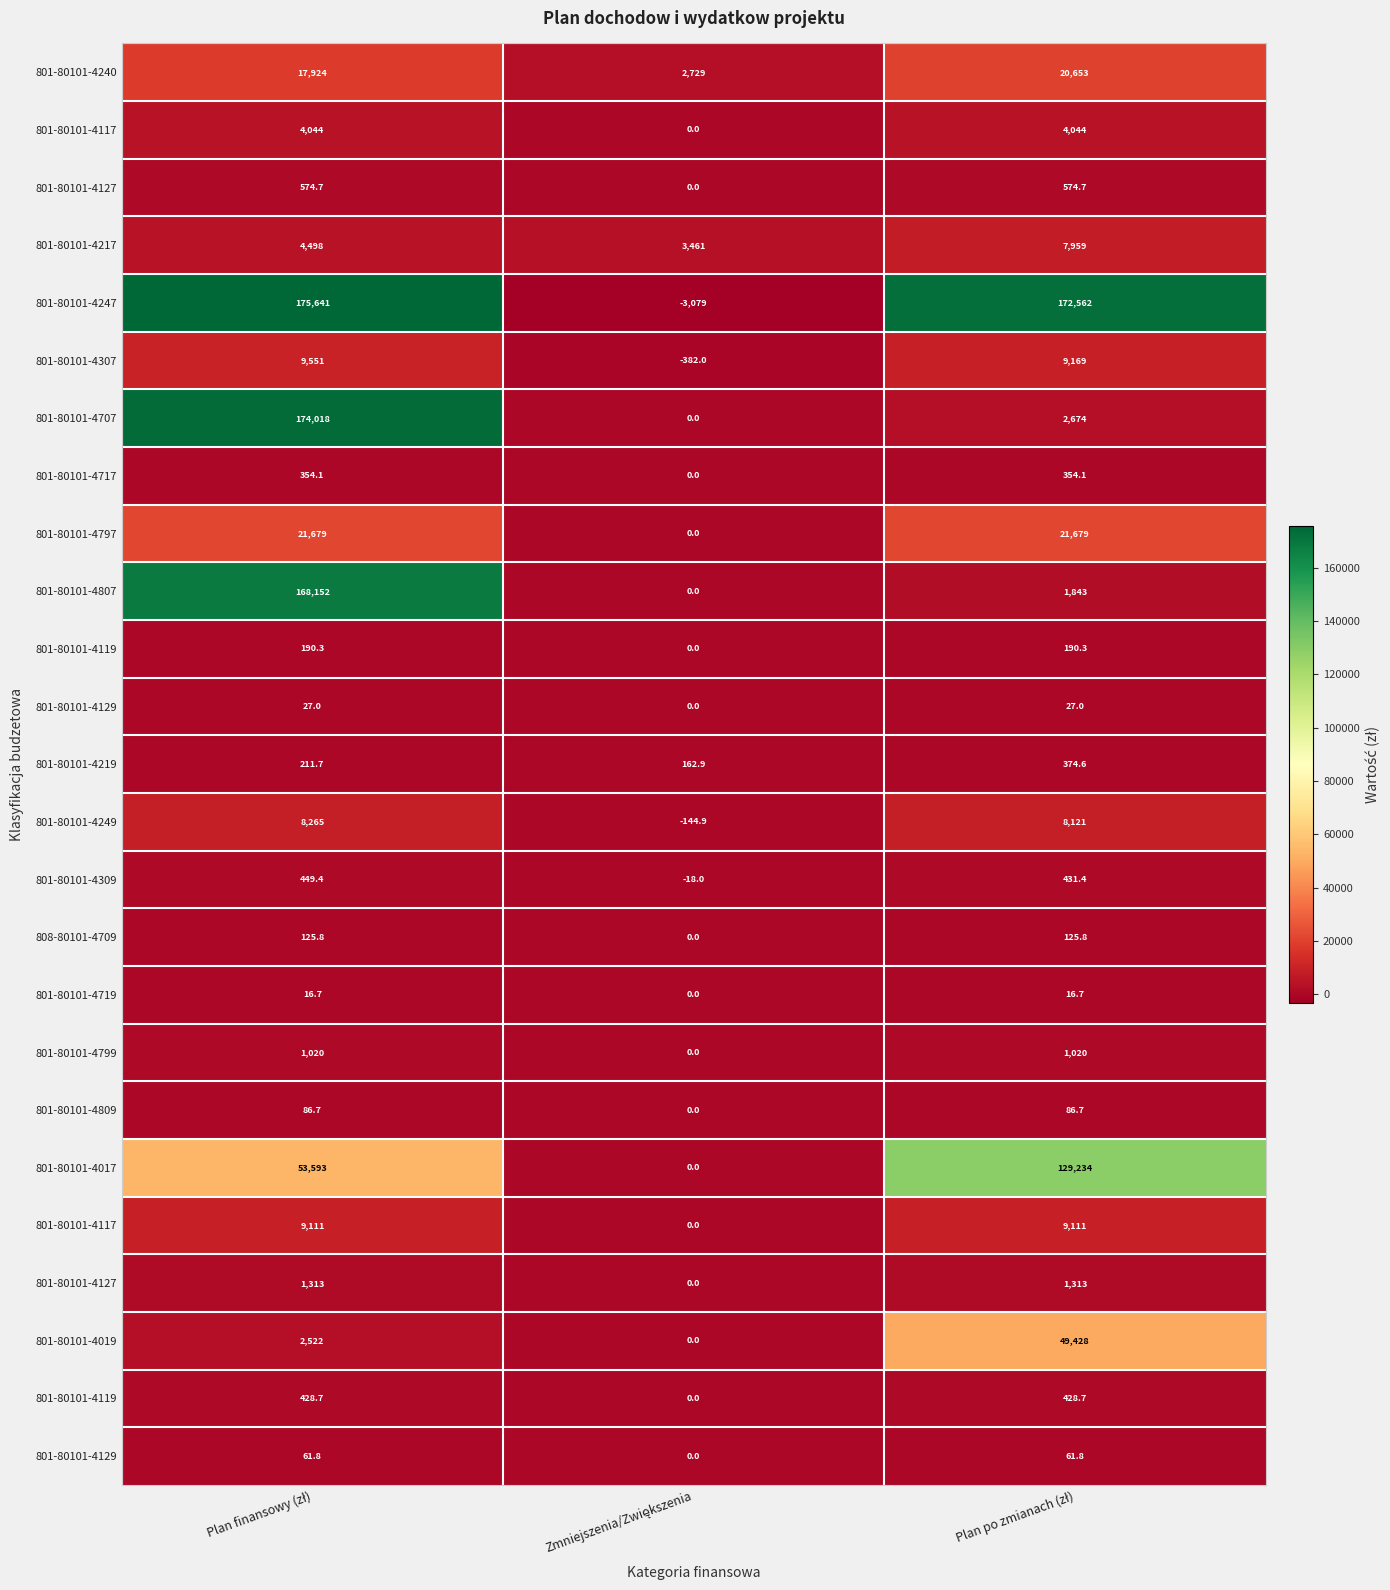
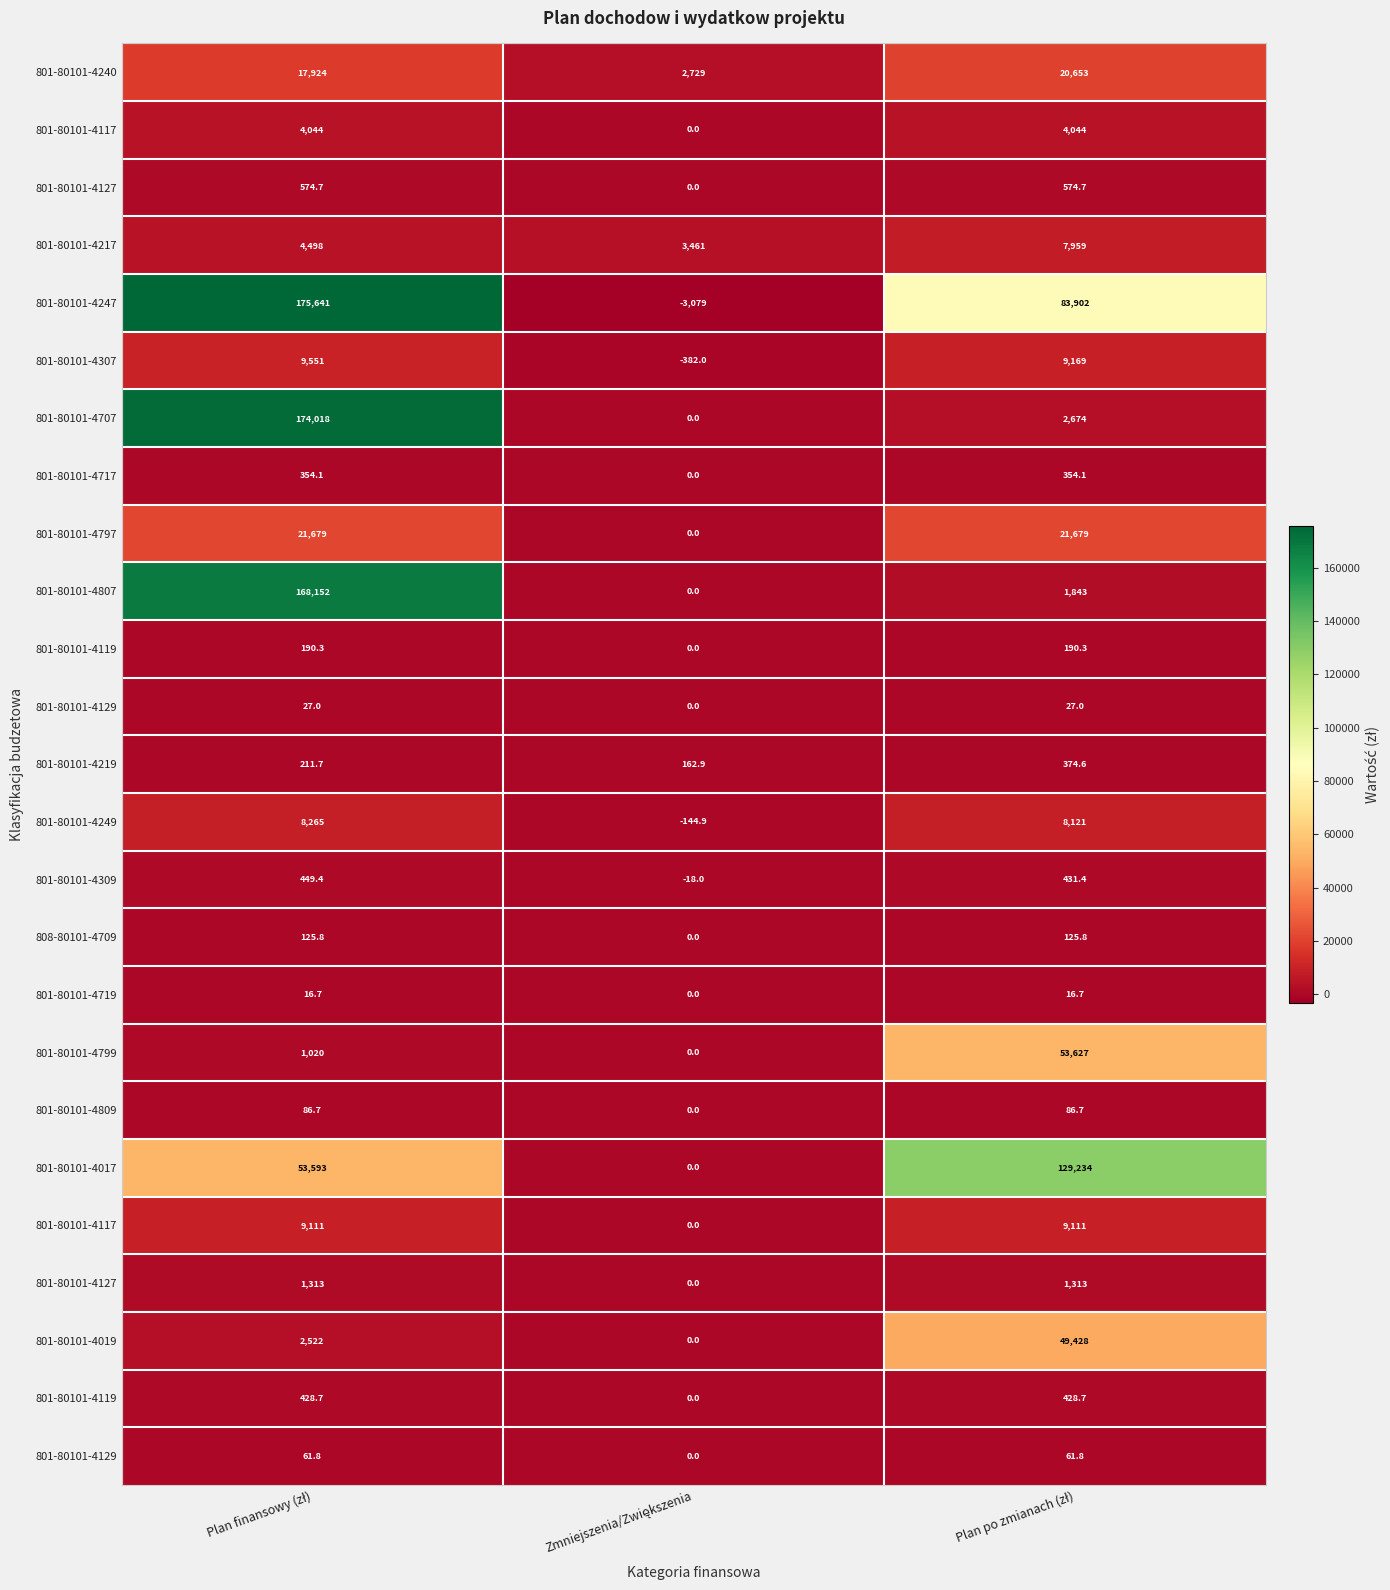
  {
    "801-80101-4240": {
      "Plan finansowy (zł)": "17,924",
      "Zmniejszenia/Zwiększenia": "2,729",
      "Plan po zmianach (zł)": "20,653"
    },
    "801-80101-4217": {
      "Plan finansowy (zł)": "4,498",
      "Zmniejszenia/Zwiększenia": "3,461",
      "Plan po zmianach (zł)": "7,959"
    },
    "801-80101-4247": {
      "Plan finansowy (zł)": "175,641",
      "Zmniejszenia/Zwiększenia": "-3,079",
-     "Plan po zmianach (zł)": "172,562"
+     "Plan po zmianach (zł)": "83,902"
    },
    "801-80101-4307": {
      "Plan finansowy (zł)": "9,551",
      "Zmniejszenia/Zwiększenia": "-382.0",
      "Plan po zmianach (zł)": "9,169"
    },
    "801-80101-4707": {
      "Plan finansowy (zł)": "174,018",
      "Zmniejszenia/Zwiększenia": "0.0",
      "Plan po zmianach (zł)": "2,674"
    },
    "801-80101-4717": {
      "Plan finansowy (zł)": "354.1",
      "Zmniejszenia/Zwiększenia": "0.0",
      "Plan po zmianach (zł)": "354.1"
    },
    "801-80101-4797": {
      "Plan finansowy (zł)": "21,679",
      "Zmniejszenia/Zwiększenia": "0.0",
      "Plan po zmianach (zł)": "21,679"
    },
    "801-80101-4807": {
      "Plan finansowy (zł)": "168,152",
      "Zmniejszenia/Zwiększenia": "0.0",
      "Plan po zmianach (zł)": "1,843"
    },
    "801-80101-4219": {
      "Plan finansowy (zł)": "211.7",
      "Zmniejszenia/Zwiększenia": "162.9",
      "Plan po zmianach (zł)": "374.6"
    },
    "801-80101-4249": {
      "Plan finansowy (zł)": "8,265",
      "Zmniejszenia/Zwiększenia": "-144.9",
      "Plan po zmianach (zł)": "8,121"
    },
    "801-80101-4309": {
      "Plan finansowy (zł)": "449.4",
      "Zmniejszenia/Zwiększenia": "-18.0",
      "Plan po zmianach (zł)": "431.4"
    },
    "808-80101-4709": {
      "Plan finansowy (zł)": "125.8",
      "Zmniejszenia/Zwiększenia": "0.0",
      "Plan po zmianach (zł)": "125.8"
    },
    "801-80101-4719": {
      "Plan finansowy (zł)": "16.7",
      "Zmniejszenia/Zwiększenia": "0.0",
      "Plan po zmianach (zł)": "16.7"
    },
    "801-80101-4799": {
      "Plan finansowy (zł)": "1,020",
      "Zmniejszenia/Zwiększenia": "0.0",
-     "Plan po zmianach (zł)": "1,020"
+     "Plan po zmianach (zł)": "53,627"
    },
    "801-80101-4809": {
      "Plan finansowy (zł)": "86.7",
      "Zmniejszenia/Zwiększenia": "0.0",
      "Plan po zmianach (zł)": "86.7"
    },
    "801-80101-4017": {
      "Plan finansowy (zł)": "53,593",
      "Zmniejszenia/Zwiększenia": "0.0",
      "Plan po zmianach (zł)": "129,234"
    },
    "801-80101-4019": {
      "Plan finansowy (zł)": "2,522",
      "Zmniejszenia/Zwiększenia": "0.0",
      "Plan po zmianach (zł)": "49,428"
    }
  }
